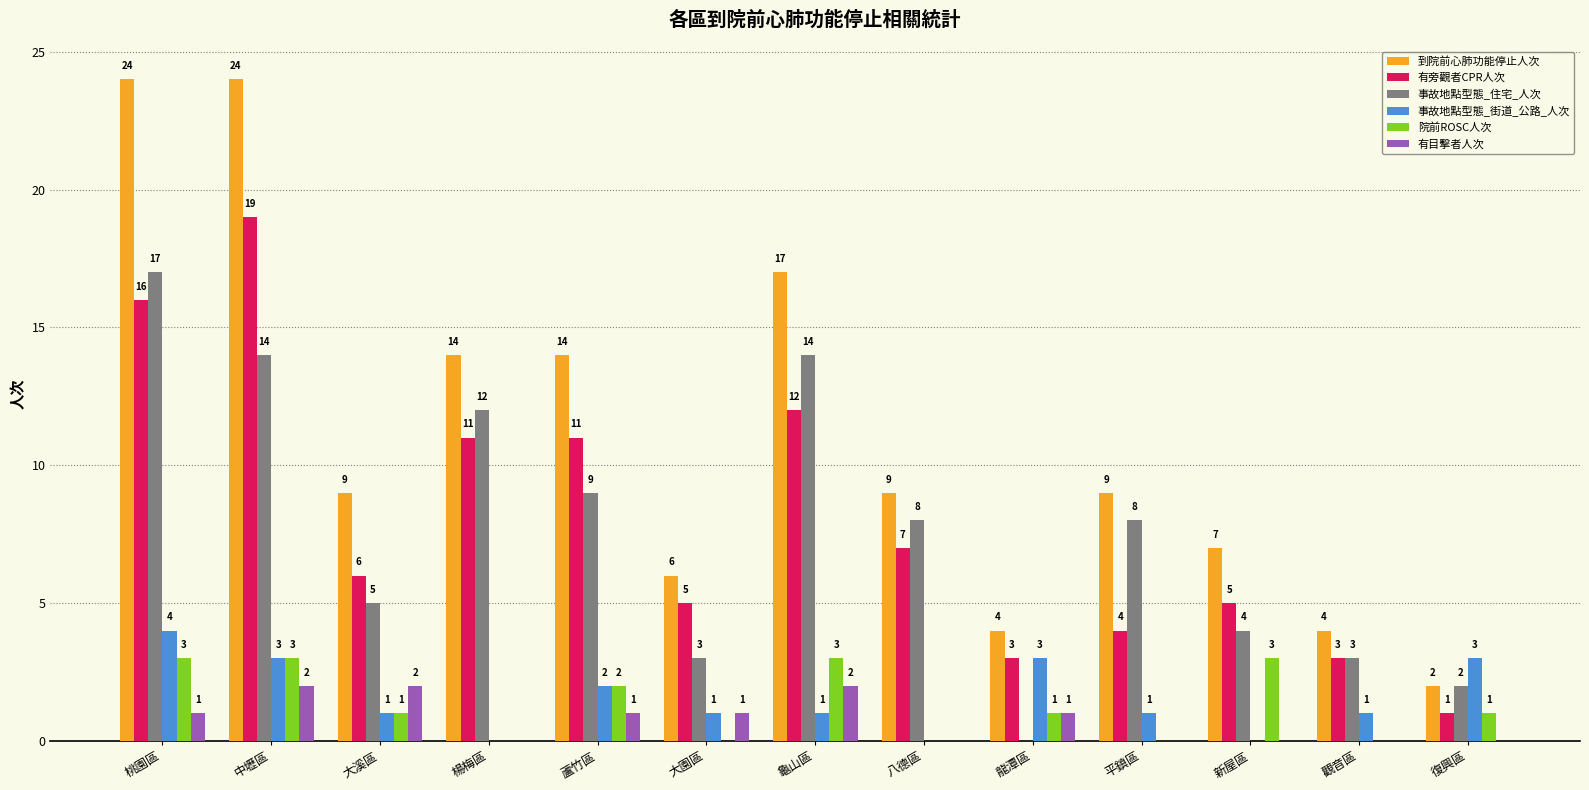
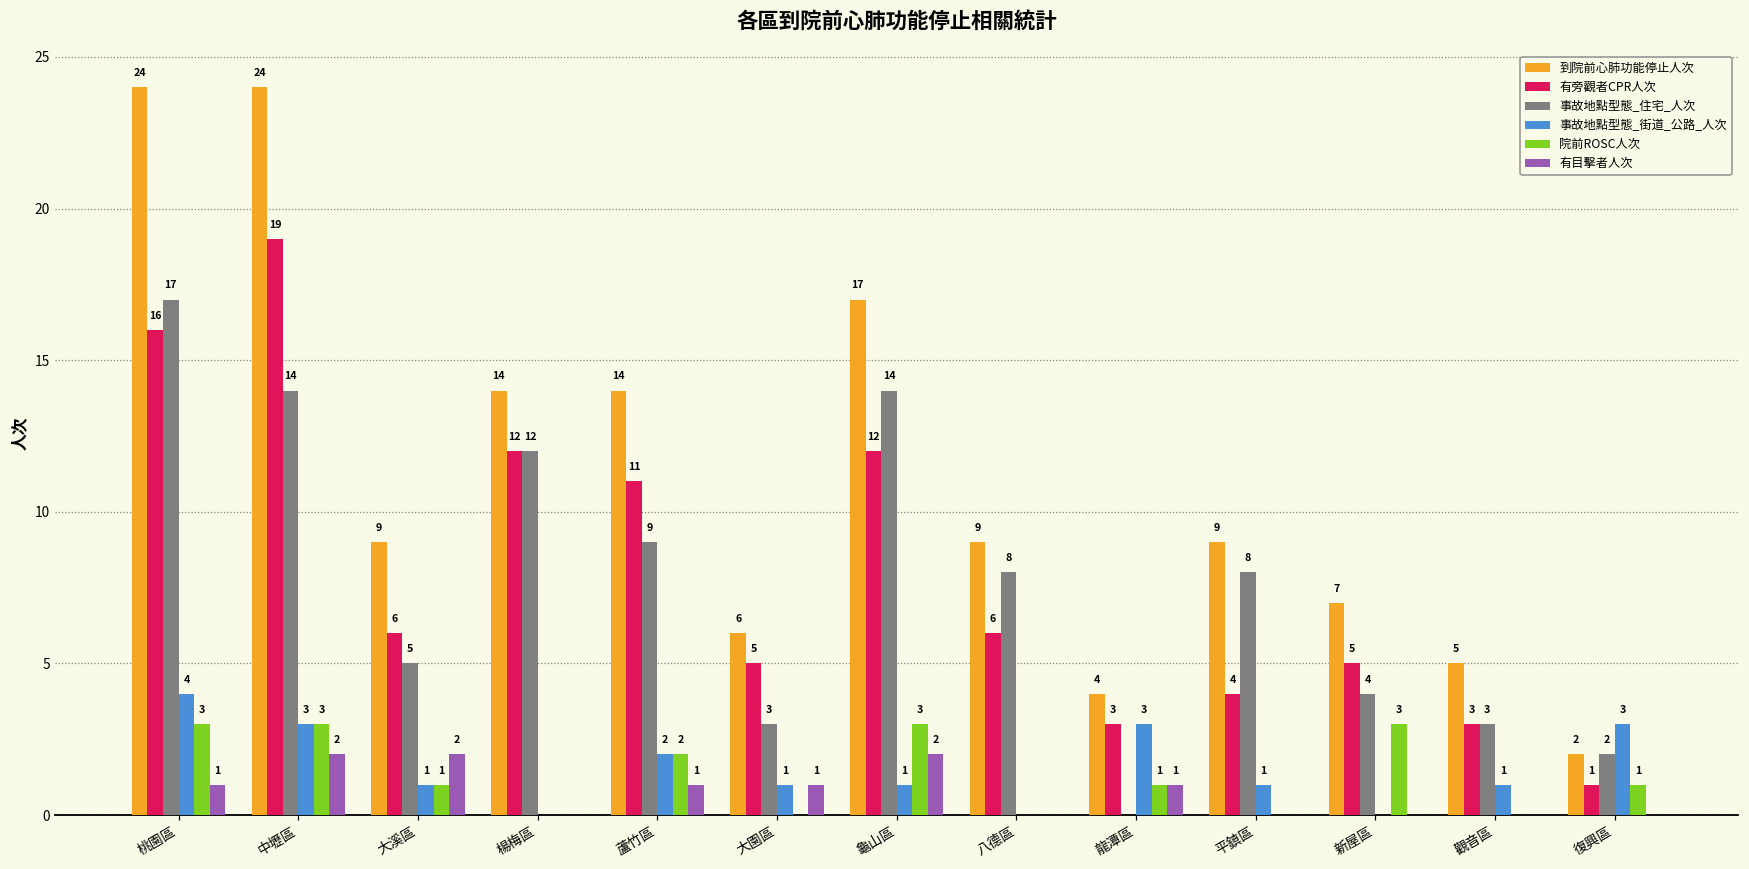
  {
    "到院前心肺功能停止人次": {
      "桃園區": 24,
      "中壢區": 24,
      "大溪區": 9,
      "楊梅區": 14,
      "蘆竹區": 14,
      "大園區": 6,
      "龜山區": 17,
      "八德區": 9,
      "龍潭區": 4,
      "平鎮區": 9,
      "新屋區": 7,
-     "觀音區": 4,
+     "觀音區": 5,
      "復興區": 2
    },
    "有旁觀者CPR人次": {
      "桃園區": 16,
      "中壢區": 19,
      "大溪區": 6,
-     "楊梅區": 11,
+     "楊梅區": 12,
      "蘆竹區": 11,
      "大園區": 5,
      "龜山區": 12,
-     "八德區": 7,
+     "八德區": 6,
      "龍潭區": 3,
      "平鎮區": 4,
      "新屋區": 5,
      "觀音區": 3,
      "復興區": 1
    },
    "事故地點型態_住宅_人次": {
      "桃園區": 17,
      "中壢區": 14,
      "大溪區": 5,
      "楊梅區": 12,
      "蘆竹區": 9,
      "大園區": 3,
      "龜山區": 14,
      "八德區": 8,
      "平鎮區": 8,
      "新屋區": 4,
      "觀音區": 3,
      "復興區": 2
    },
    "事故地點型態_街道_公路_人次": {
      "桃園區": 4,
      "中壢區": 3,
      "大溪區": 1,
      "蘆竹區": 2,
      "大園區": 1,
      "龜山區": 1,
      "龍潭區": 3,
      "平鎮區": 1,
      "觀音區": 1,
      "復興區": 3
    },
    "院前ROSC人次": {
      "桃園區": 3,
      "中壢區": 3,
      "大溪區": 1,
      "蘆竹區": 2,
      "龜山區": 3,
      "龍潭區": 1,
      "新屋區": 3,
      "復興區": 1
    },
    "有目擊者人次": {
      "桃園區": 1,
      "中壢區": 2,
      "大溪區": 2,
      "蘆竹區": 1,
      "大園區": 1,
      "龜山區": 2,
      "龍潭區": 1
    }
  }
